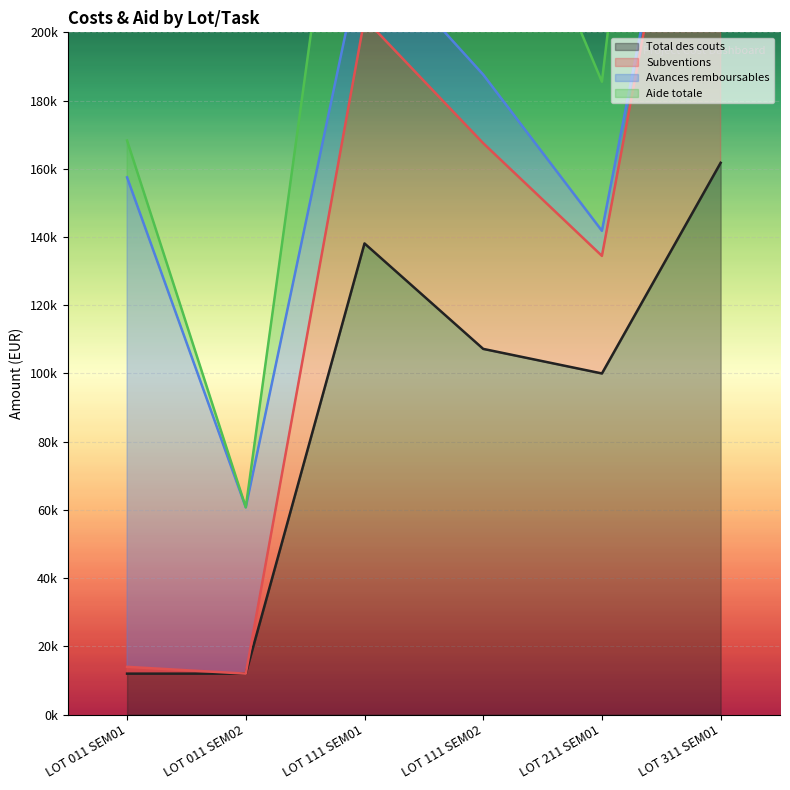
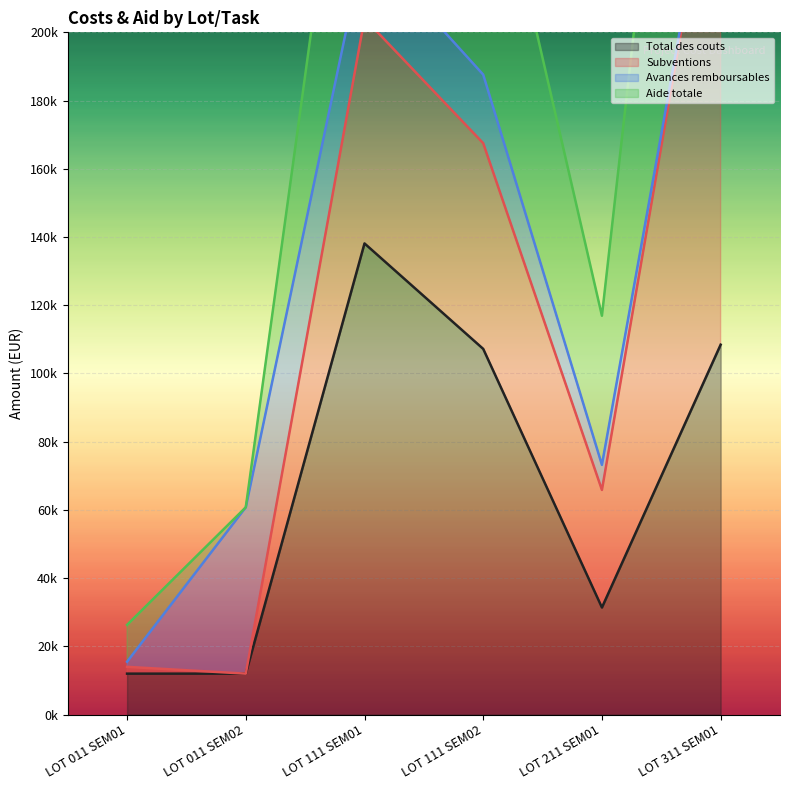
  {
    "Total des couts": {
      "LOT 011 SEM01": 12000,
      "LOT 111 SEM01": 138000,
      "LOT 111 SEM02": 107000,
-     "LOT 211 SEM01": 100000,
-     "LOT 311 SEM01": 162000
+     "LOT 211 SEM01": 31000,
+     "LOT 311 SEM01": 108000
    },
    "Subventions": {
      "LOT 011 SEM01": 2000,
      "LOT 111 SEM02": 60000,
      "LOT 211 SEM01": 34000
    },
    "Avances remboursables": {
-     "LOT 011 SEM01": 143000,
+     "LOT 011 SEM01": 2000,
      "LOT 111 SEM02": 20000,
      "LOT 211 SEM01": 7000
    },
    "Aide totale": {
      "LOT 011 SEM01": 11000,
      "LOT 211 SEM01": 44000
    }
  }
